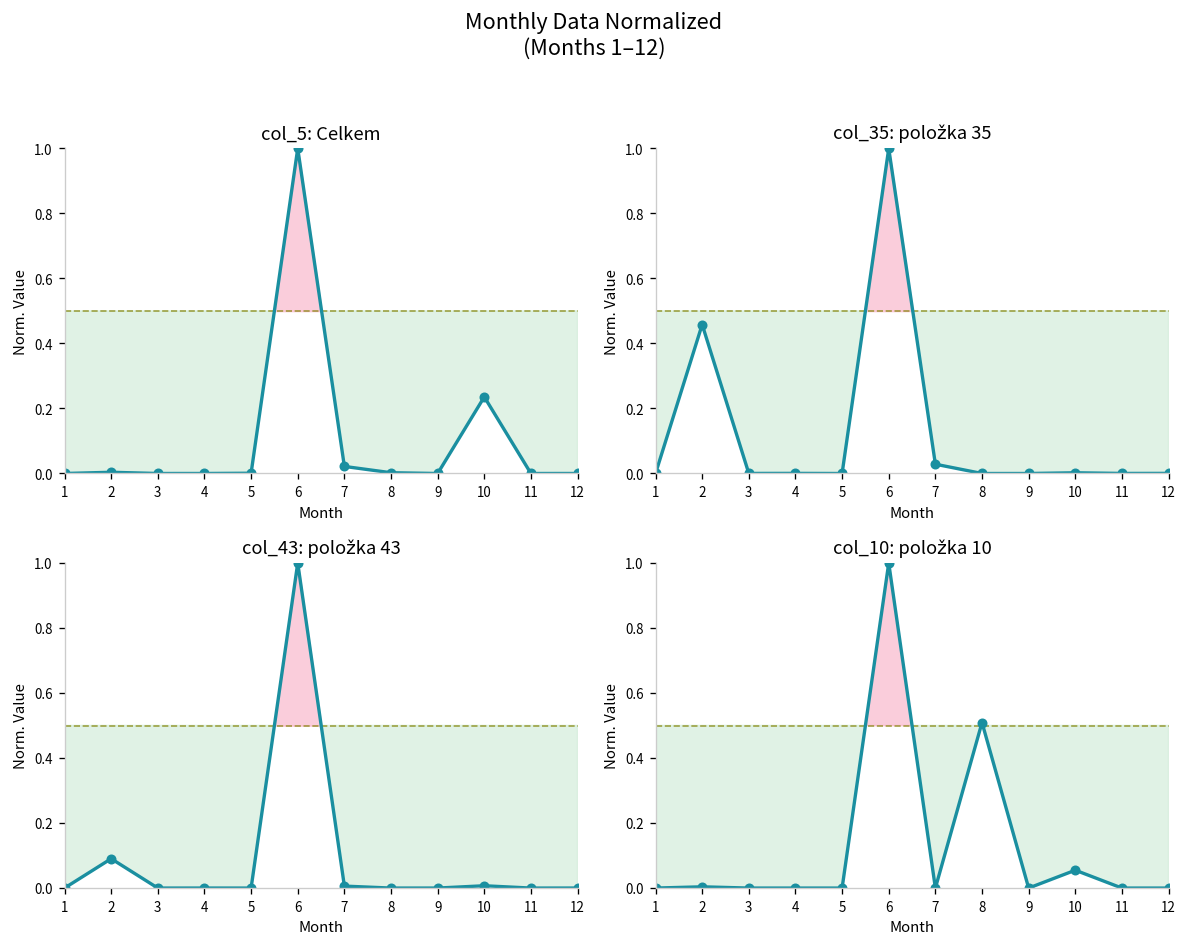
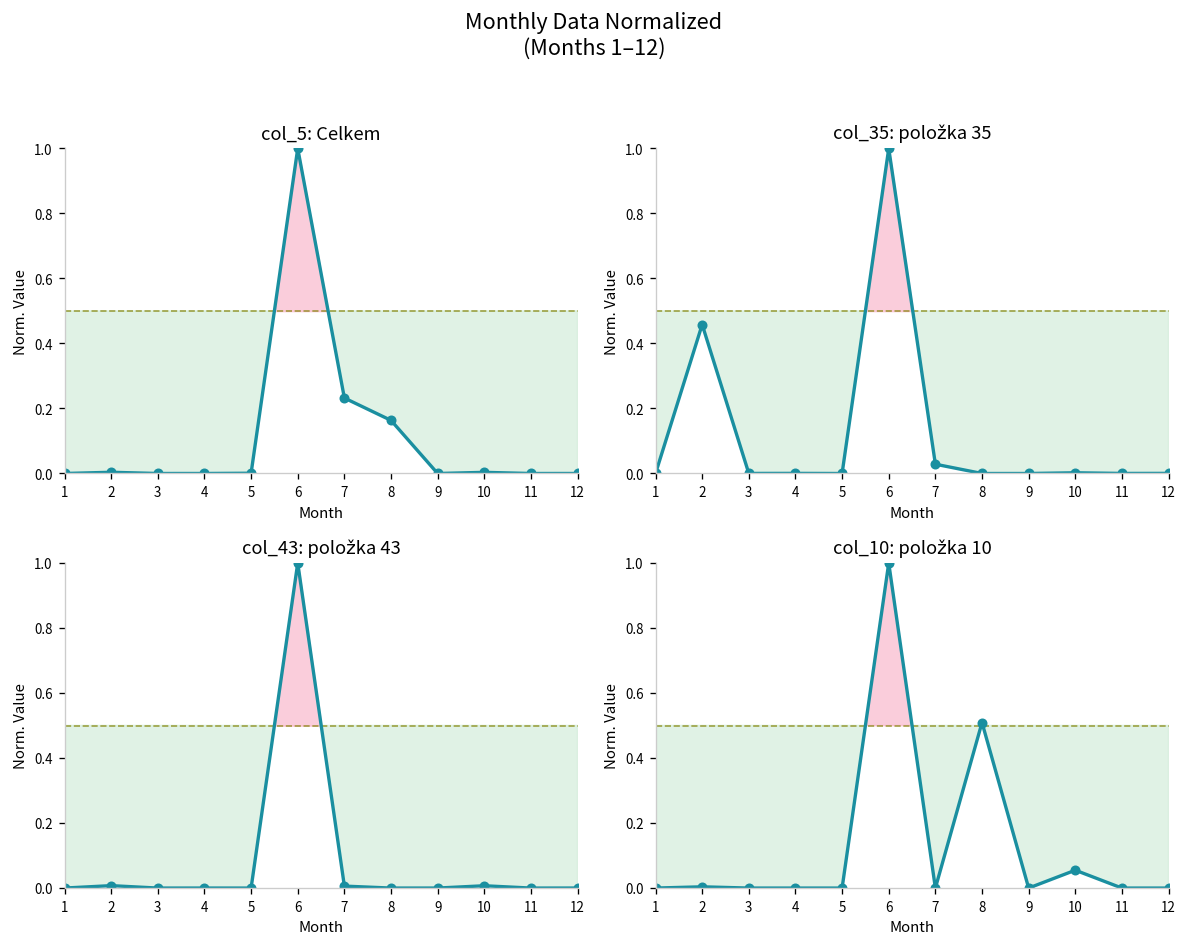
  {
    "col_5: Celkem": {
      "1": 0.00,
      "2": 0.00,
      "3": 0.00,
      "4": 0.00,
      "5": 0.00,
      "6": 1.00,
-     "7": 0.02,
-     "8": 0.00,
+     "7": 0.23,
+     "8": 0.16,
      "9": 0.00,
-     "10": 0.24,
+     "10": 0.00,
      "11": 0.00,
      "12": 0.00
    },
    "col_35: položka 35": {
      "1": 0.00,
      "2": 0.46,
      "3": 0.00,
      "4": 0.00,
      "5": 0.00,
      "6": 1.00,
      "7": 0.03,
      "8": 0.00,
      "9": 0.00,
      "10": 0.00,
      "11": 0.00,
      "12": 0.00
    },
    "col_43: položka 43": {
      "1": 0.00,
-     "2": 0.09,
+     "2": 0.01,
      "3": 0.00,
      "4": 0.00,
      "5": 0.00,
      "6": 1.00,
      "7": 0.01,
      "8": 0.00,
      "9": 0.00,
      "10": 0.01,
      "11": 0.00,
      "12": 0.00
    },
    "col_10: položka 10": {
      "1": 0.00,
      "2": 0.00,
      "3": 0.00,
      "4": 0.00,
      "5": 0.00,
      "6": 1.00,
      "7": 0.00,
      "8": 0.51,
      "9": 0.00,
      "10": 0.05,
      "11": 0.00,
      "12": 0.00
    }
  }
